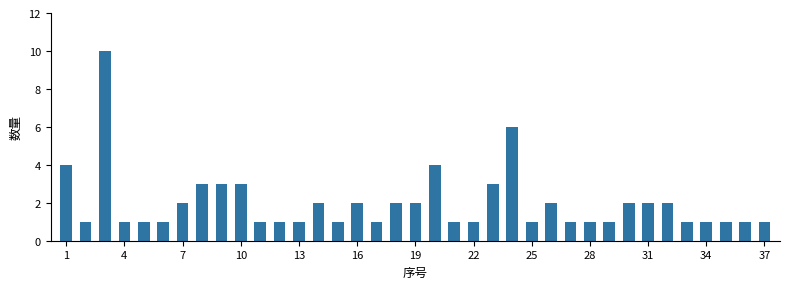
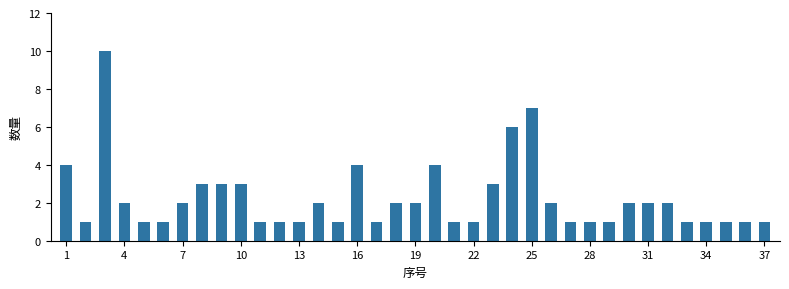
  {
    "1": 4,
-   "4": 1,
+   "4": 2,
    "7": 2,
    "10": 3,
    "13": 1,
-   "16": 2,
+   "16": 4,
    "19": 2,
    "22": 1,
-   "25": 1,
+   "25": 7,
    "28": 1,
    "31": 2,
    "34": 1,
    "37": 1
  }
